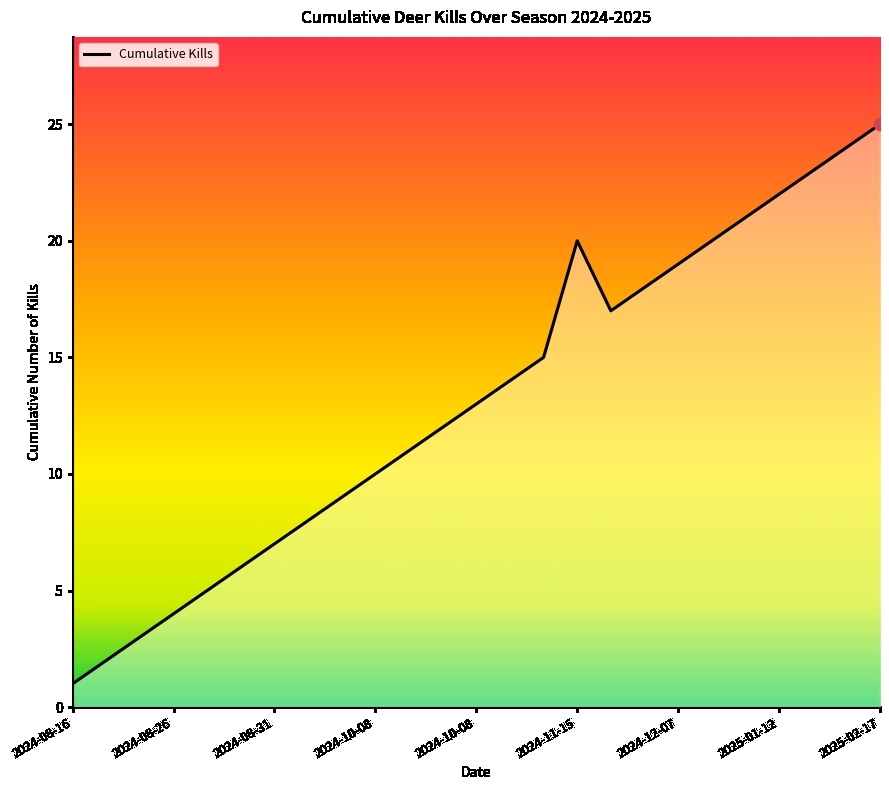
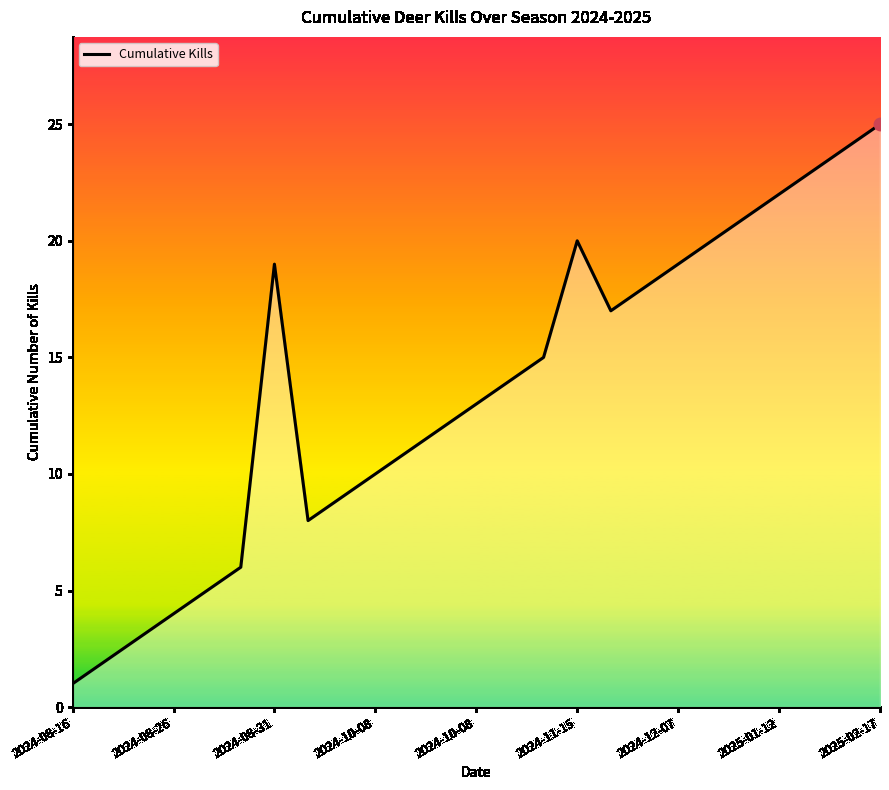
  {
    "Cumulative Kills": {
      "2024-08-16": 1,
      "2024-08-26": 4,
-     "2024-08-31": 7,
+     "2024-08-31": 19,
      "2024-11-15": 20
    }
  }
